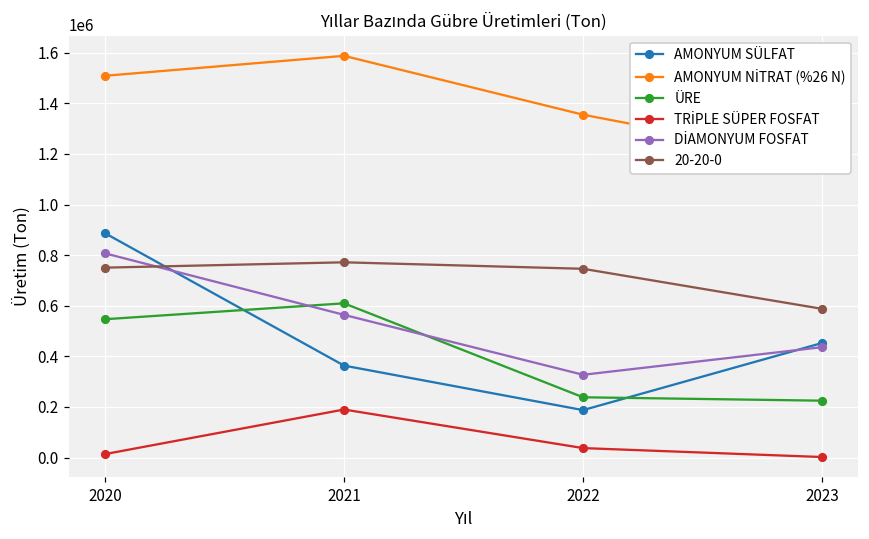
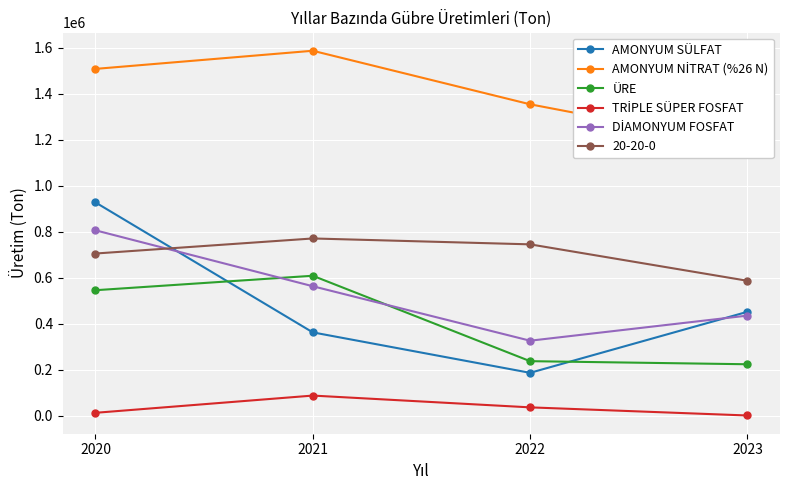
  {
    "AMONYUM SÜLFAT": {
-     "2020": 890000,
+     "2020": 930000,
      "2021": 360000,
      "2022": 190000,
      "2023": 450000
    },
    "AMONYUM NİTRAT (%26 N)": {
      "2020": 1510000,
      "2021": 1590000,
      "2022": 1360000
    },
    "ÜRE": {
      "2020": 550000,
      "2021": 610000,
      "2022": 240000,
      "2023": 220000
    },
    "TRİPLE SÜPER FOSFAT": {
      "2020": 10000,
-     "2021": 190000,
+     "2021": 90000,
      "2022": 40000,
      "2023": 0
    },
    "DİAMONYUM FOSFAT": {
      "2020": 810000,
      "2021": 560000,
      "2022": 330000,
      "2023": 440000
    },
    "20-20-0": {
-     "2020": 750000,
+     "2020": 710000,
      "2021": 770000,
      "2022": 750000,
      "2023": 590000
    }
  }
